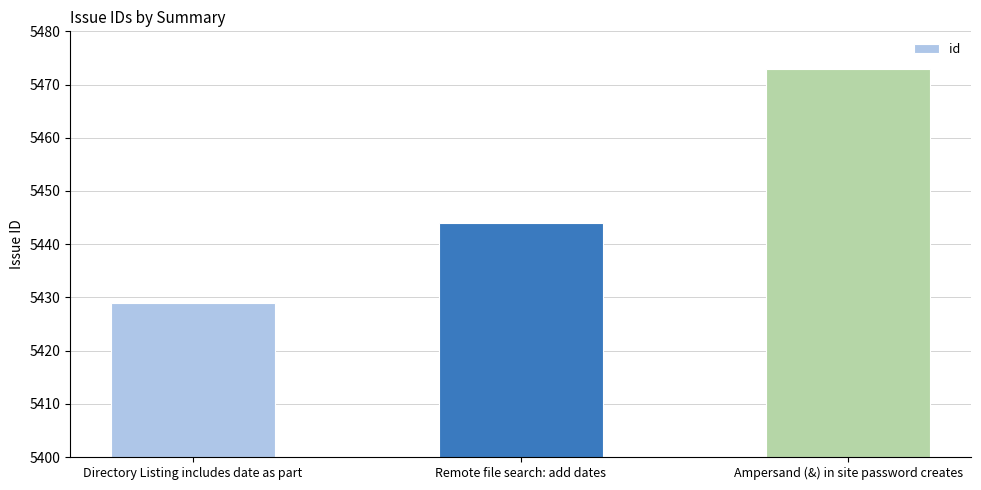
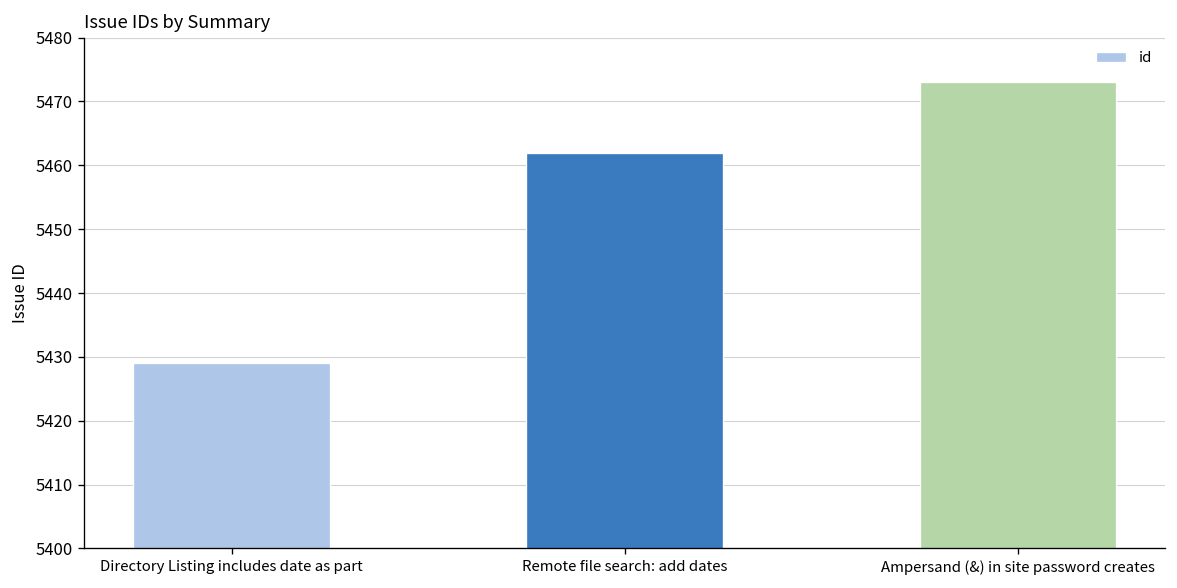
  {
    "Directory Listing includes date as part": 5429,
-   "Remote file search: add dates": 5444,
+   "Remote file search: add dates": 5462,
    "Ampersand (&) in site password creates": 5473
  }
